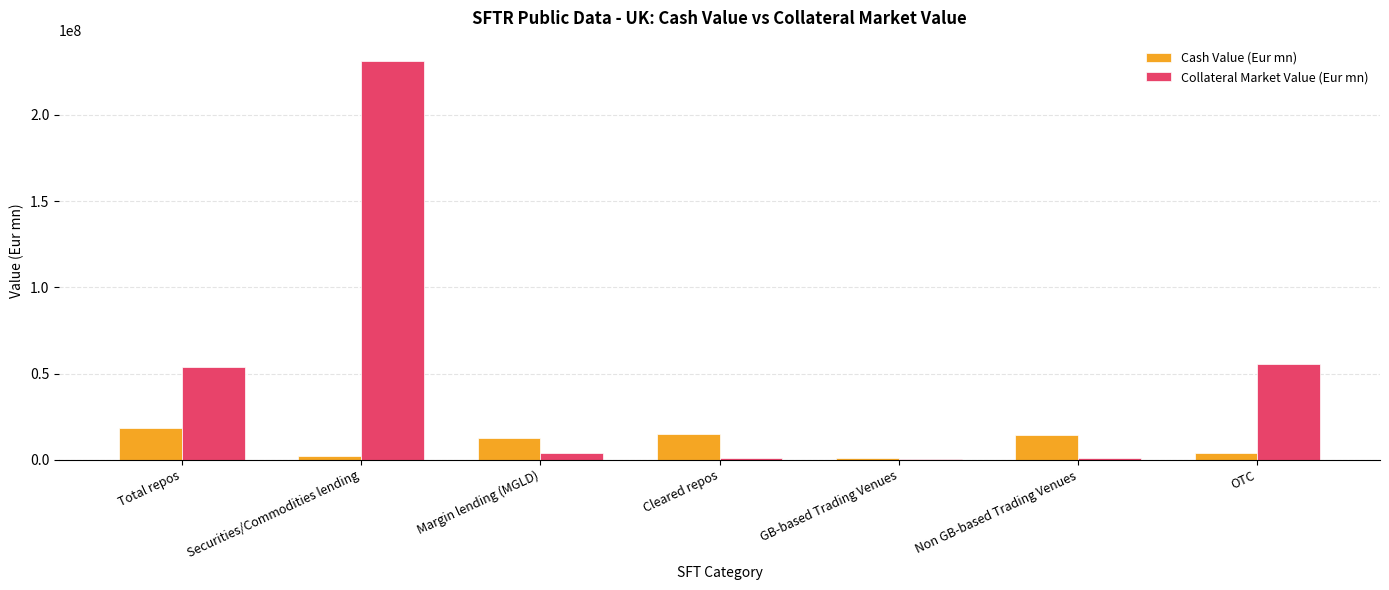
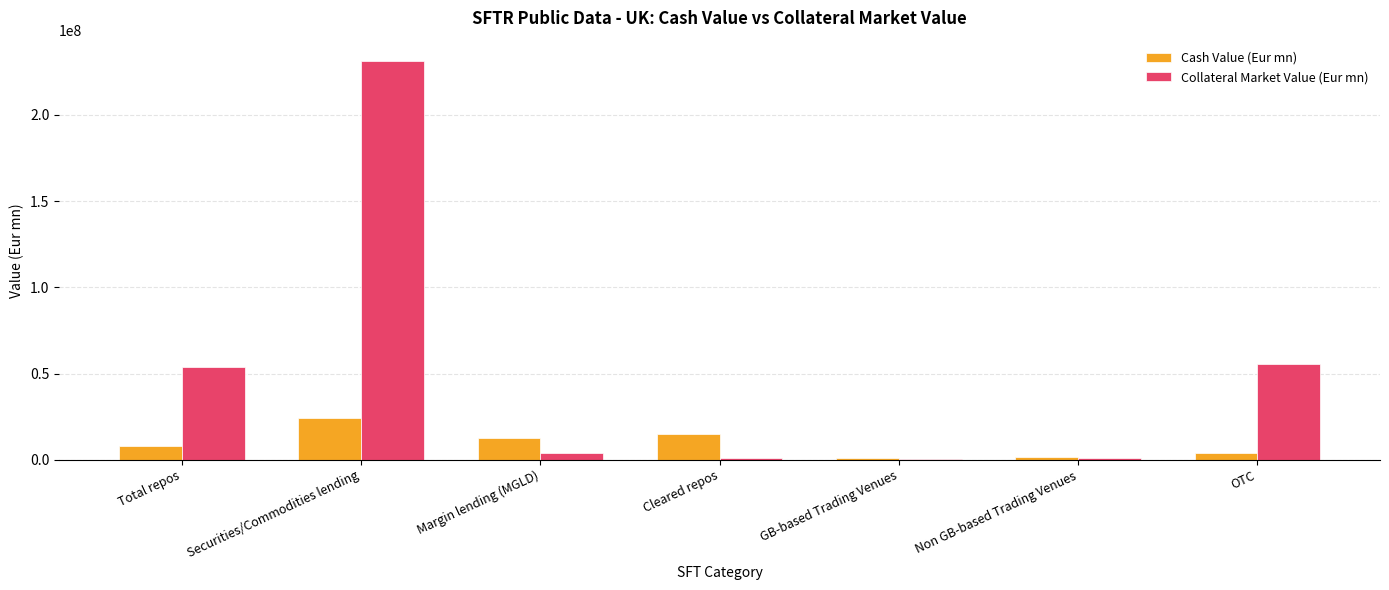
  {
    "Cash Value (Eur mn)": {
-     "Total repos": 18000000,
-     "Securities/Commodities lending": 2000000,
+     "Total repos": 8000000,
+     "Securities/Commodities lending": 24000000,
      "Margin lending (MGLD)": 13000000,
      "Cleared repos": 15000000,
-     "Non GB-based Trading Venues": 14000000,
+     "Non GB-based Trading Venues": 2000000,
      "OTC": 4000000
    },
    "Collateral Market Value (Eur mn)": {
      "Total repos": 54000000,
      "Securities/Commodities lending": 231000000,
      "Margin lending (MGLD)": 4000000,
      "OTC": 55000000
    }
  }
